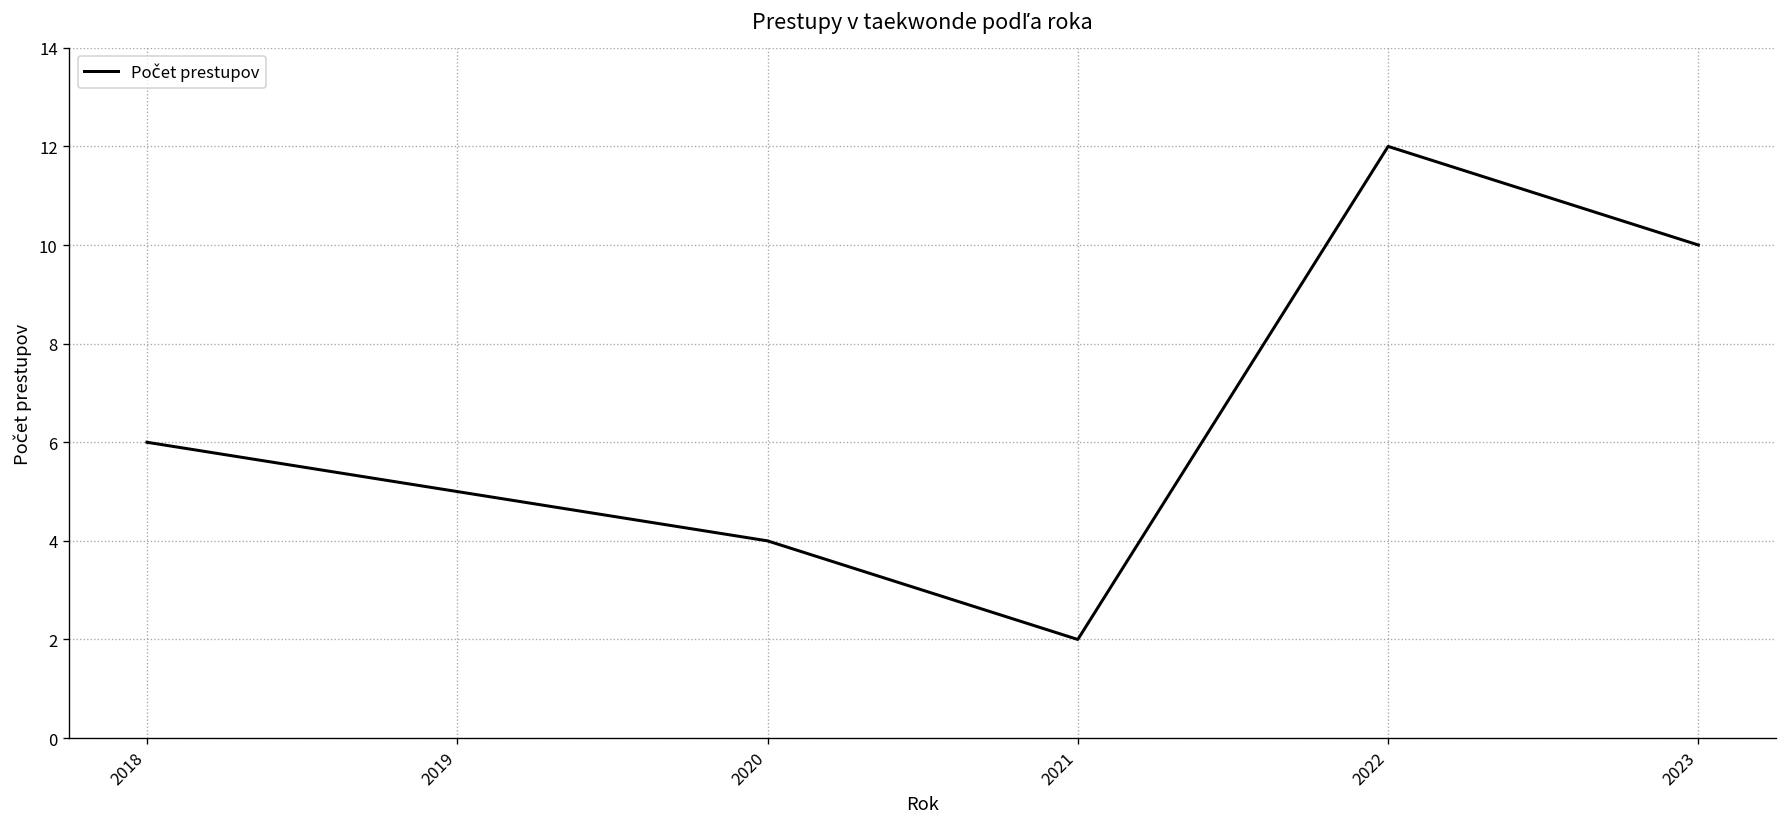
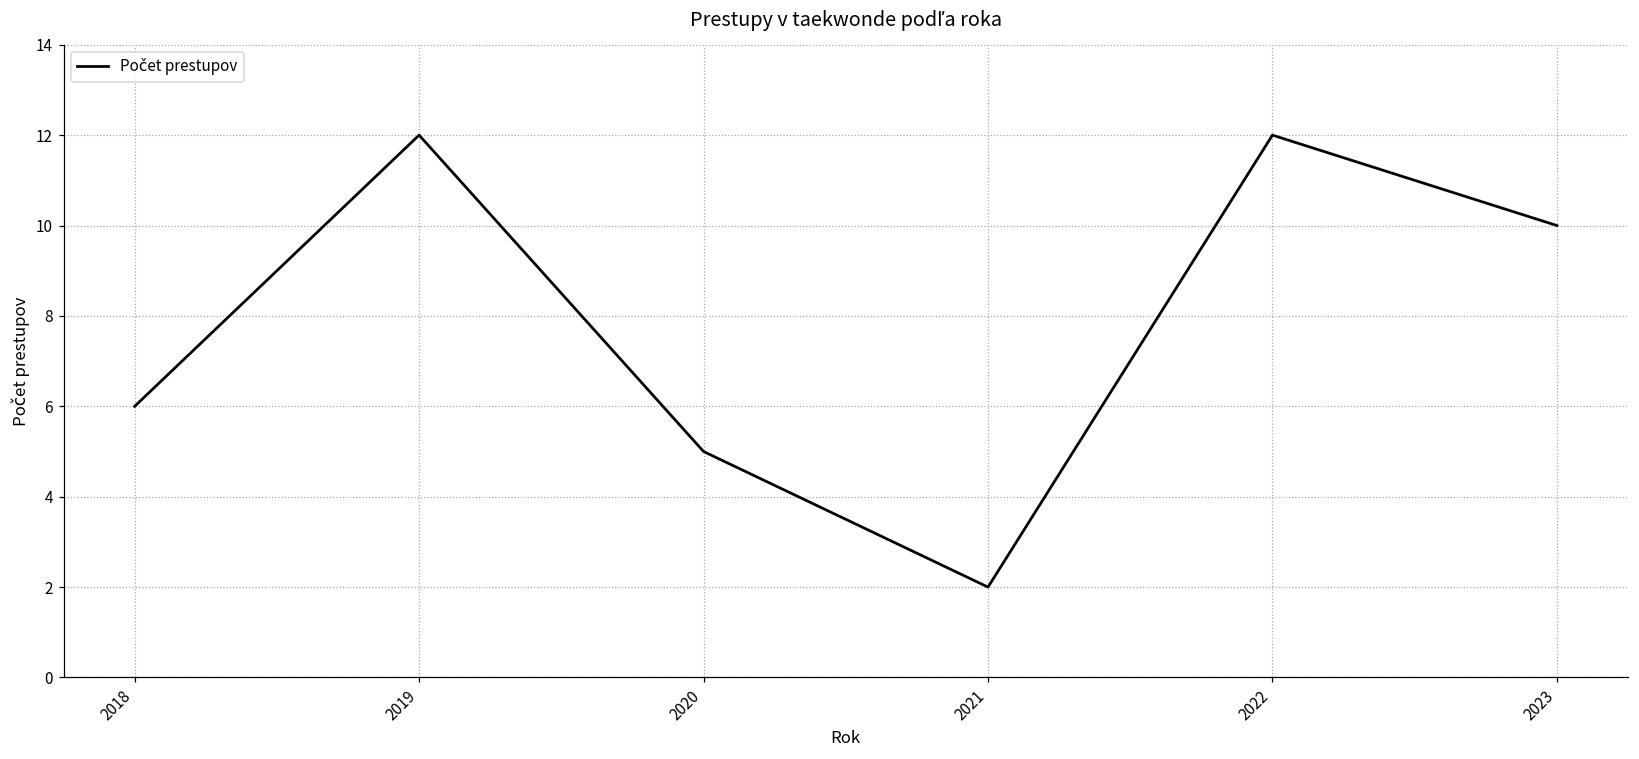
  {
    "2018": 6,
-   "2019": 5,
-   "2020": 4,
+   "2019": 12,
+   "2020": 5,
    "2021": 2,
    "2022": 12,
    "2023": 10
  }
